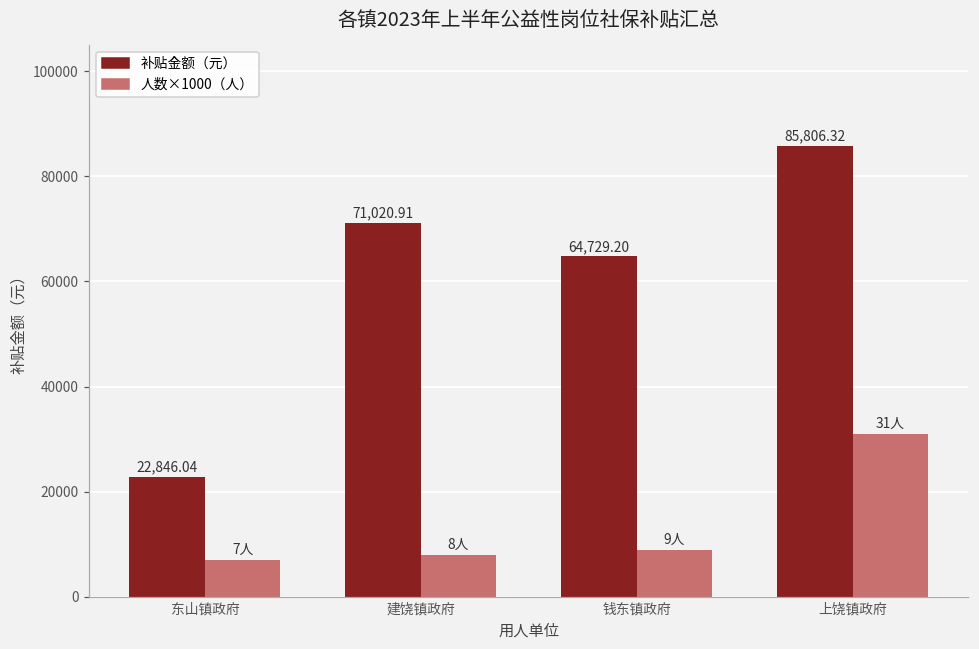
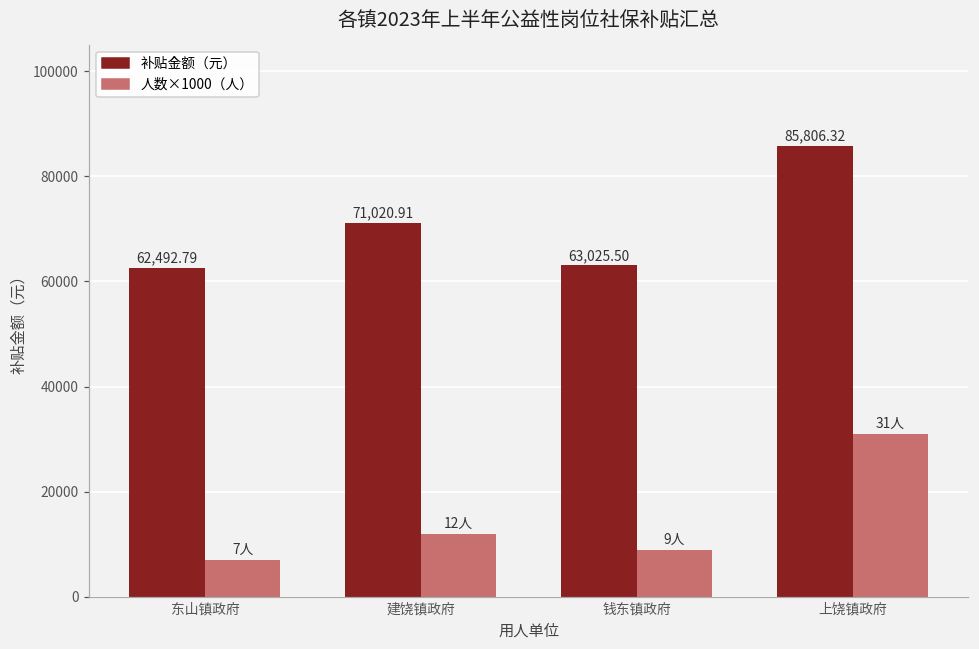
  {
    "补贴金额（元）": {
-     "东山镇政府": "22,846.04",
+     "东山镇政府": "62,492.79",
      "建饶镇政府": "71,020.91",
-     "钱东镇政府": "64,729.20",
+     "钱东镇政府": "63,025.50",
      "上饶镇政府": "85,806.32"
    },
    "人数×1000（人）": {
-     "建饶镇政府": "8人"
+     "建饶镇政府": "12人"
    }
  }
